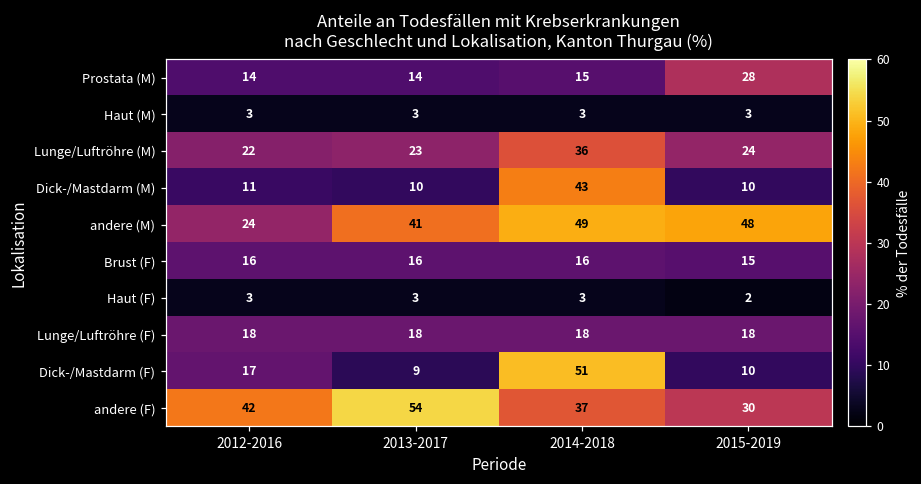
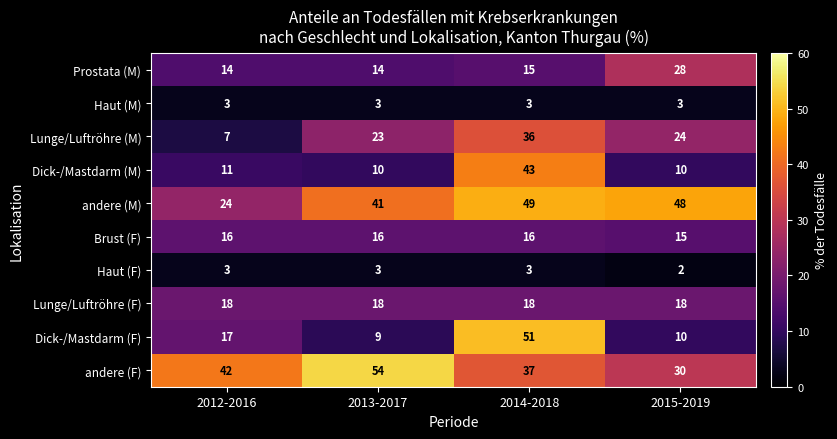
  {
    "Prostata (M)": {
      "2012-2016": 14,
      "2013-2017": 14,
      "2014-2018": 15,
      "2015-2019": 28
    },
    "Haut (M)": {
      "2012-2016": 3,
      "2013-2017": 3,
      "2014-2018": 3,
      "2015-2019": 3
    },
    "Lunge/Luftröhre (M)": {
-     "2012-2016": 22,
+     "2012-2016": 7,
      "2013-2017": 23,
      "2014-2018": 36,
      "2015-2019": 24
    },
    "Dick-/Mastdarm (M)": {
      "2012-2016": 11,
      "2013-2017": 10,
      "2014-2018": 43,
      "2015-2019": 10
    },
    "andere (M)": {
      "2012-2016": 24,
      "2013-2017": 41,
      "2014-2018": 49,
      "2015-2019": 48
    },
    "Brust (F)": {
      "2012-2016": 16,
      "2013-2017": 16,
      "2014-2018": 16,
      "2015-2019": 15
    },
    "Haut (F)": {
      "2012-2016": 3,
      "2013-2017": 3,
      "2014-2018": 3,
      "2015-2019": 2
    },
    "Lunge/Luftröhre (F)": {
      "2012-2016": 18,
      "2013-2017": 18,
      "2014-2018": 18,
      "2015-2019": 18
    },
    "Dick-/Mastdarm (F)": {
      "2012-2016": 17,
      "2013-2017": 9,
      "2014-2018": 51,
      "2015-2019": 10
    },
    "andere (F)": {
      "2012-2016": 42,
      "2013-2017": 54,
      "2014-2018": 37,
      "2015-2019": 30
    }
  }
